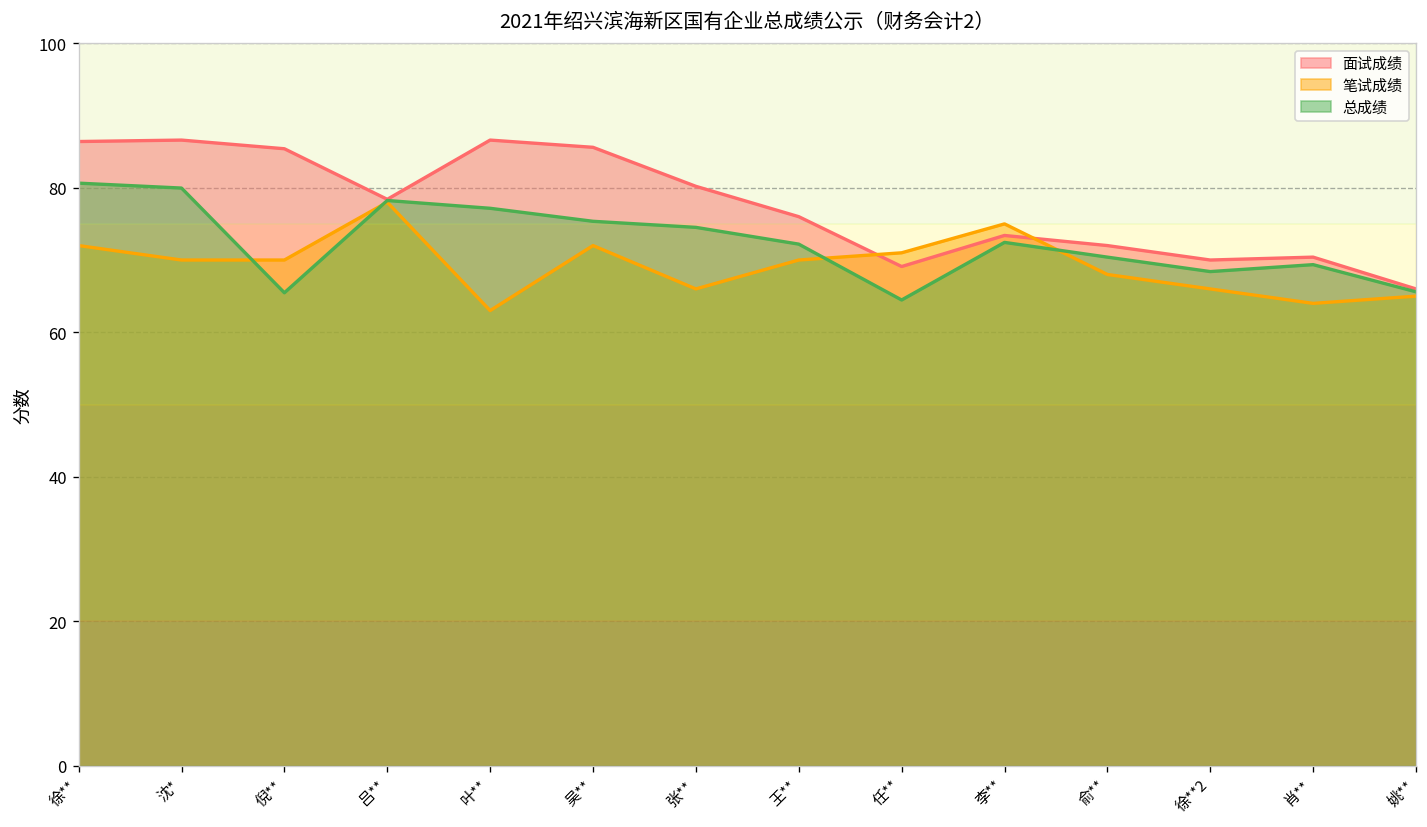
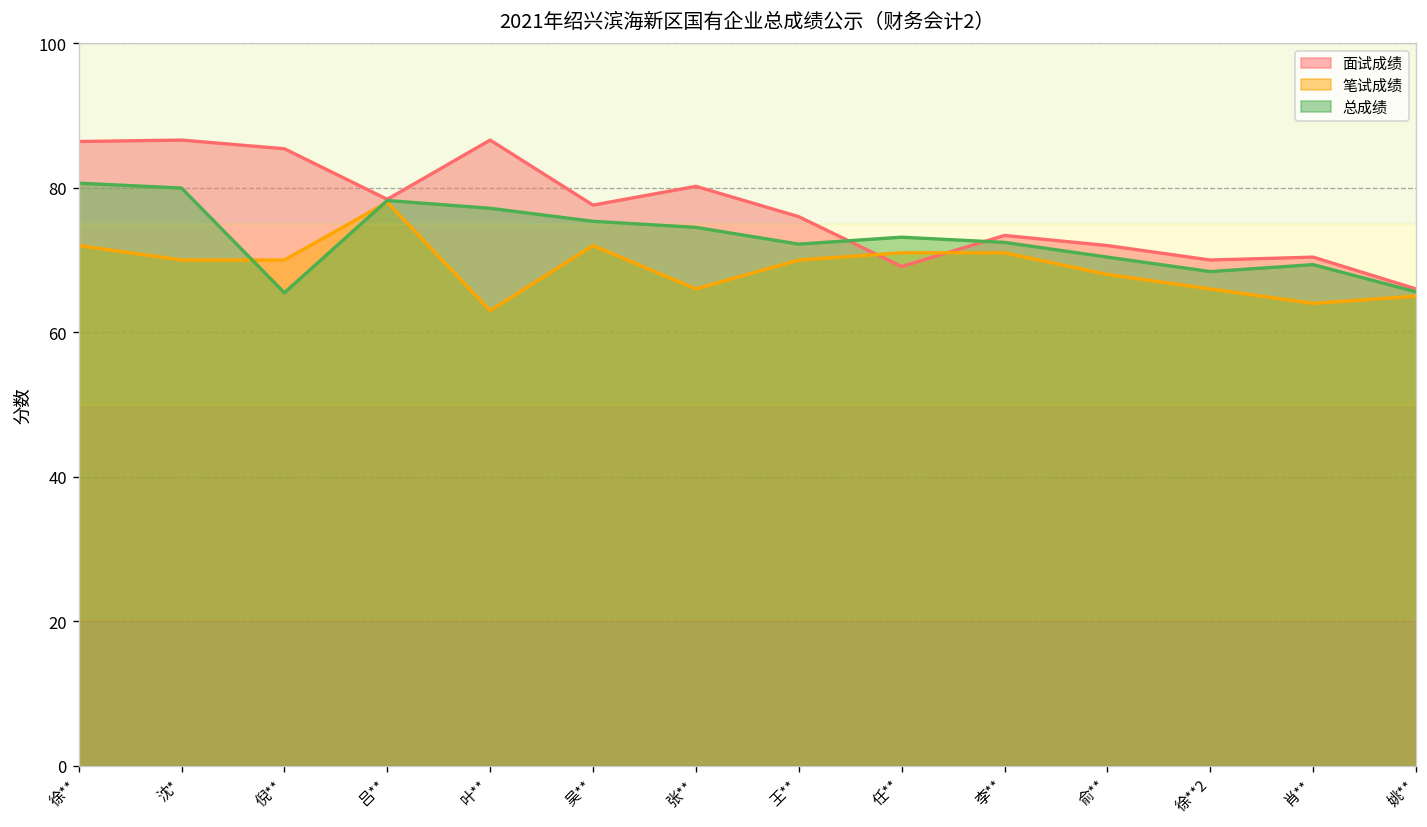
  {
    "面试成绩": {
      "徐**": 86,
      "沈*": 87,
      "倪**": 85,
      "叶**": 87,
-     "吴**": 86,
+     "吴**": 78,
      "张**": 80,
      "王**": 76,
      "任**": 69,
      "李**": 73,
      "俞**": 72,
      "徐**2": 70,
      "肖**": 70
    },
    "笔试成绩": {
      "徐**": 72,
      "沈*": 70,
      "倪**": 70,
      "叶**": 63,
      "吴**": 72,
      "张**": 66,
      "王**": 70,
      "任**": 71,
-     "李**": 75,
+     "李**": 71,
      "俞**": 68,
      "徐**2": 66,
      "肖**": 64,
      "姚**": 65
    },
    "总成绩": {
      "徐**": 81,
      "沈*": 80,
      "倪**": 65,
      "叶**": 77,
      "吴**": 75,
      "张**": 75,
      "王**": 72,
-     "任**": 64,
+     "任**": 73,
      "李**": 72,
      "俞**": 70,
      "徐**2": 68,
      "肖**": 69
    }
  }
